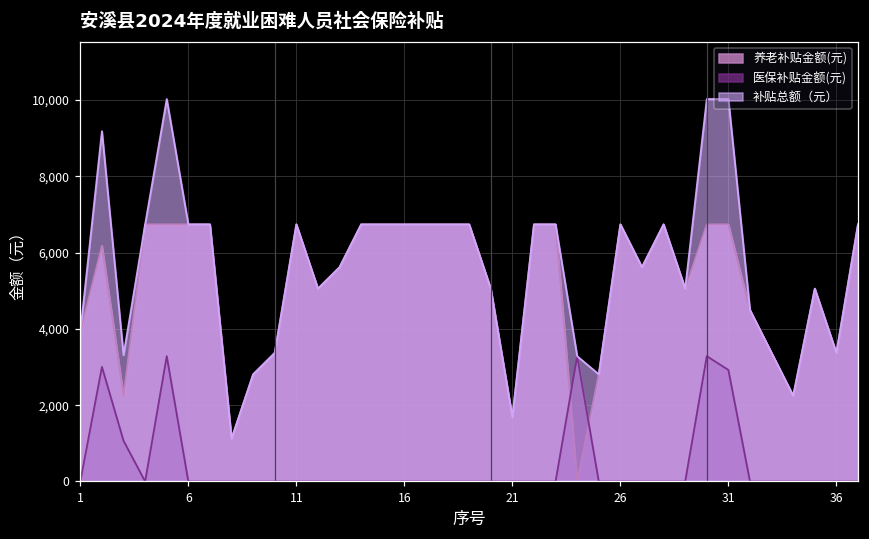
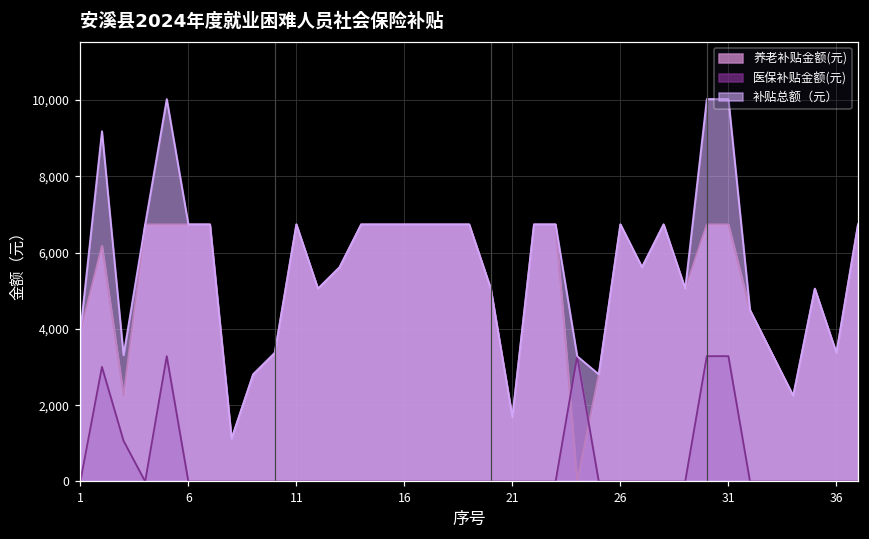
  {
    "医保补贴金额(元)": {
      "1": "0",
      "6": "0",
      "11": "0",
      "16": "0",
      "21": "0",
      "26": "0",
-     "31": "2,900",
+     "31": "3,300",
      "36": "0"
    }
  }
